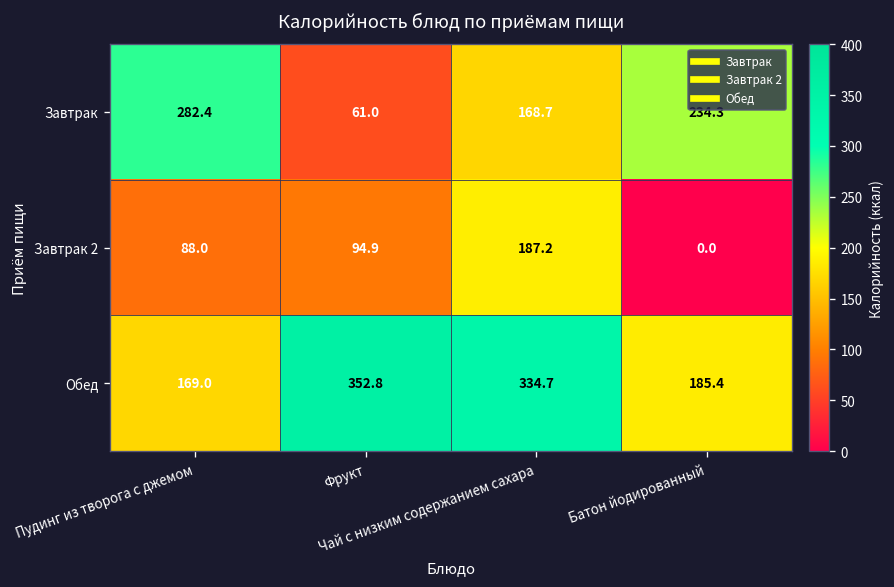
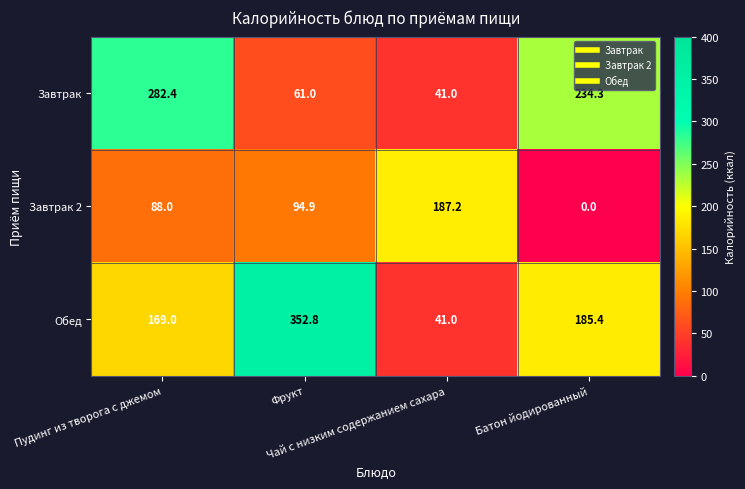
  {
    "Завтрак": {
      "Пудинг из творога с джемом": 282.4,
      "Фрукт": 61.0,
-     "Чай с низким содержанием сахара": 168.7
+     "Чай с низким содержанием сахара": 41.0
    },
    "Завтрак 2": {
      "Пудинг из творога с джемом": 88.0,
      "Фрукт": 94.9,
      "Чай с низким содержанием сахара": 187.2,
      "Батон йодированный": 0.0
    },
    "Обед": {
      "Пудинг из творога с джемом": 169.0,
      "Фрукт": 352.8,
-     "Чай с низким содержанием сахара": 334.7,
+     "Чай с низким содержанием сахара": 41.0,
      "Батон йодированный": 185.4
    }
  }
